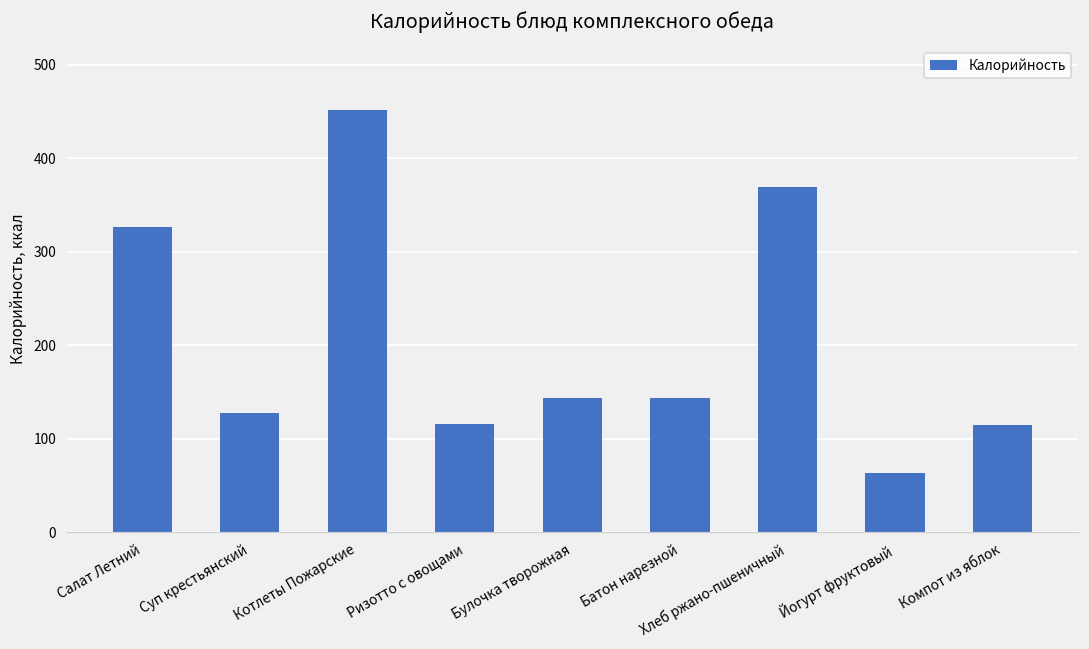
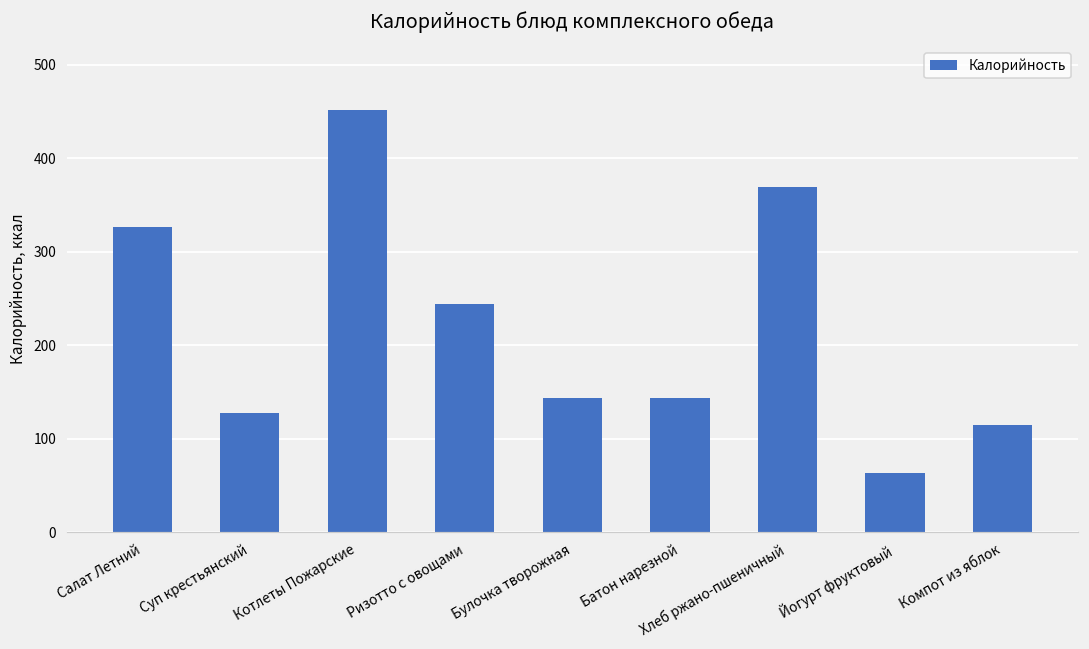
  {
    "Салат Летний": 330,
    "Суп крестьянский": 130,
    "Котлеты Пожарские": 450,
-   "Ризотто с овощами": 120,
+   "Ризотто с овощами": 240,
    "Булочка творожная": 140,
    "Батон нарезной": 140,
    "Хлеб ржано-пшеничный": 370,
    "Йогурт фруктовый": 60,
    "Компот из яблок": 120
  }
